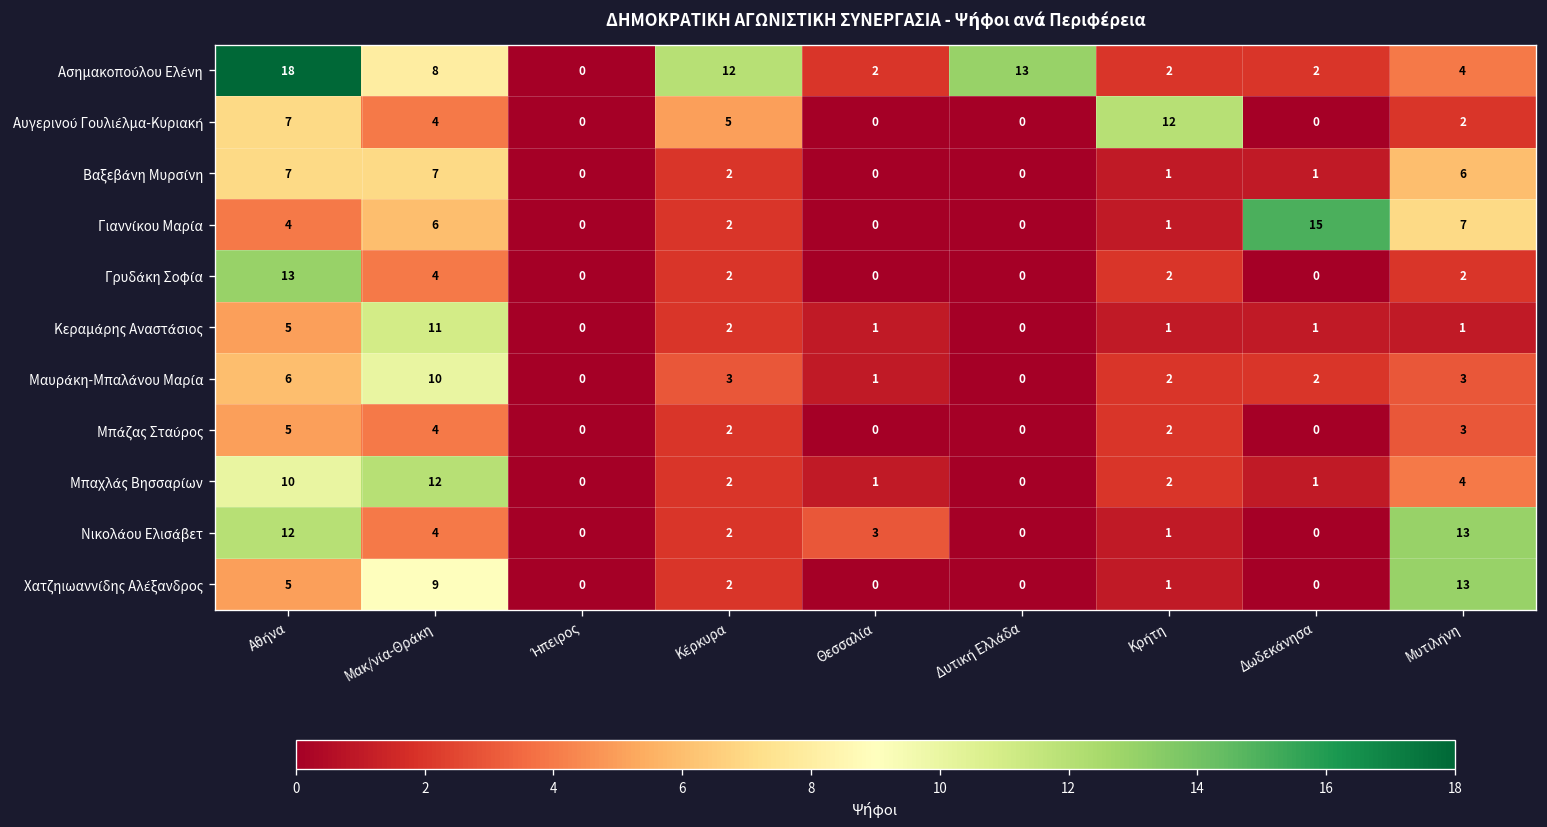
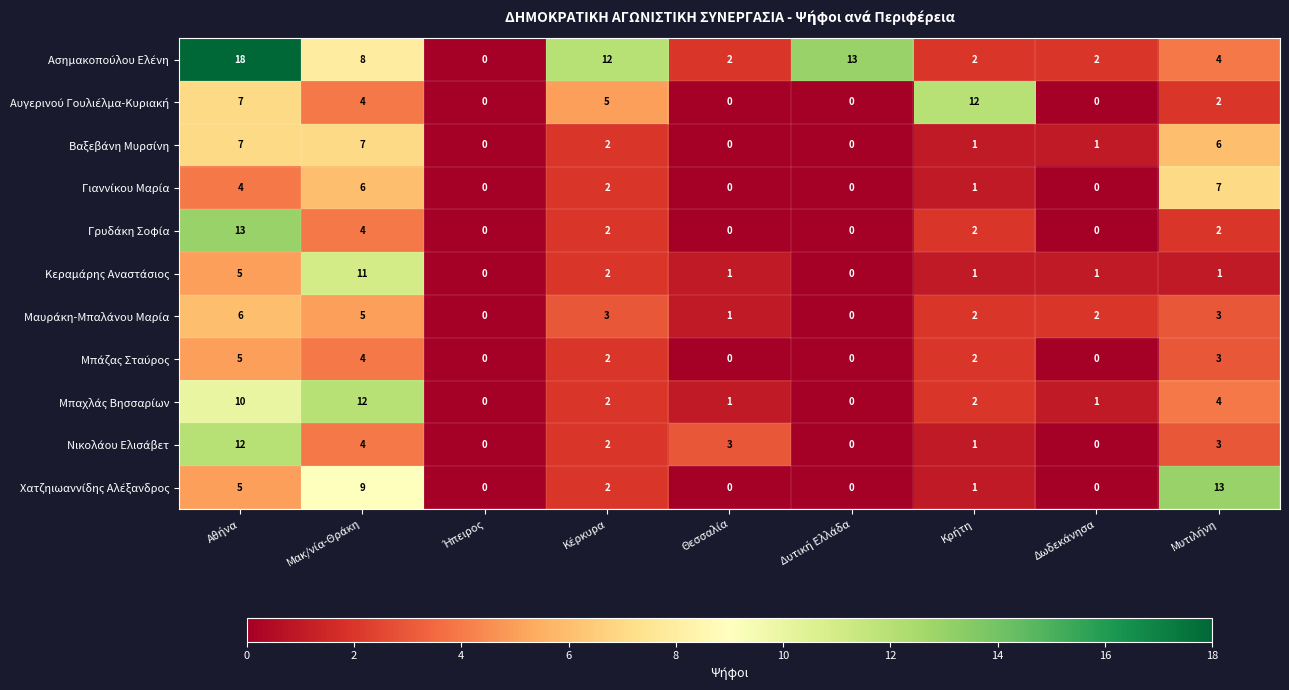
  {
    "Ασημακοπούλου Ελένη": {
      "Αθήνα": 18,
      "Μακ/νία-Θράκη": 8,
      "Ήπειρος": 0,
      "Κέρκυρα": 12,
      "Θεσσαλία": 2,
      "Δυτική Ελλάδα": 13,
      "Κρήτη": 2,
      "Δωδεκάνησα": 2,
      "Μυτιλήνη": 4
    },
    "Αυγερινού Γουλιέλμα-Κυριακή": {
      "Αθήνα": 7,
      "Μακ/νία-Θράκη": 4,
      "Ήπειρος": 0,
      "Κέρκυρα": 5,
      "Θεσσαλία": 0,
      "Δυτική Ελλάδα": 0,
      "Κρήτη": 12,
      "Δωδεκάνησα": 0,
      "Μυτιλήνη": 2
    },
    "Βαξεβάνη Μυρσίνη": {
      "Αθήνα": 7,
      "Μακ/νία-Θράκη": 7,
      "Ήπειρος": 0,
      "Κέρκυρα": 2,
      "Θεσσαλία": 0,
      "Δυτική Ελλάδα": 0,
      "Κρήτη": 1,
      "Δωδεκάνησα": 1,
      "Μυτιλήνη": 6
    },
    "Γιαννίκου Μαρία": {
      "Αθήνα": 4,
      "Μακ/νία-Θράκη": 6,
      "Ήπειρος": 0,
      "Κέρκυρα": 2,
      "Θεσσαλία": 0,
      "Δυτική Ελλάδα": 0,
      "Κρήτη": 1,
-     "Δωδεκάνησα": 15,
+     "Δωδεκάνησα": 0,
      "Μυτιλήνη": 7
    },
    "Γρυδάκη Σοφία": {
      "Αθήνα": 13,
      "Μακ/νία-Θράκη": 4,
      "Ήπειρος": 0,
      "Κέρκυρα": 2,
      "Θεσσαλία": 0,
      "Δυτική Ελλάδα": 0,
      "Κρήτη": 2,
      "Δωδεκάνησα": 0,
      "Μυτιλήνη": 2
    },
    "Κεραμάρης Αναστάσιος": {
      "Αθήνα": 5,
      "Μακ/νία-Θράκη": 11,
      "Ήπειρος": 0,
      "Κέρκυρα": 2,
      "Θεσσαλία": 1,
      "Δυτική Ελλάδα": 0,
      "Κρήτη": 1,
      "Δωδεκάνησα": 1,
      "Μυτιλήνη": 1
    },
    "Μαυράκη-Μπαλάνου Μαρία": {
      "Αθήνα": 6,
-     "Μακ/νία-Θράκη": 10,
+     "Μακ/νία-Θράκη": 5,
      "Ήπειρος": 0,
      "Κέρκυρα": 3,
      "Θεσσαλία": 1,
      "Δυτική Ελλάδα": 0,
      "Κρήτη": 2,
      "Δωδεκάνησα": 2,
      "Μυτιλήνη": 3
    },
    "Μπάζας Σταύρος": {
      "Αθήνα": 5,
      "Μακ/νία-Θράκη": 4,
      "Ήπειρος": 0,
      "Κέρκυρα": 2,
      "Θεσσαλία": 0,
      "Δυτική Ελλάδα": 0,
      "Κρήτη": 2,
      "Δωδεκάνησα": 0,
      "Μυτιλήνη": 3
    },
    "Μπαχλάς Βησσαρίων": {
      "Αθήνα": 10,
      "Μακ/νία-Θράκη": 12,
      "Ήπειρος": 0,
      "Κέρκυρα": 2,
      "Θεσσαλία": 1,
      "Δυτική Ελλάδα": 0,
      "Κρήτη": 2,
      "Δωδεκάνησα": 1,
      "Μυτιλήνη": 4
    },
    "Νικολάου Ελισάβετ": {
      "Αθήνα": 12,
      "Μακ/νία-Θράκη": 4,
      "Ήπειρος": 0,
      "Κέρκυρα": 2,
      "Θεσσαλία": 3,
      "Δυτική Ελλάδα": 0,
      "Κρήτη": 1,
      "Δωδεκάνησα": 0,
-     "Μυτιλήνη": 13
+     "Μυτιλήνη": 3
    },
    "Χατζηιωαννίδης Αλέξανδρος": {
      "Αθήνα": 5,
      "Μακ/νία-Θράκη": 9,
      "Ήπειρος": 0,
      "Κέρκυρα": 2,
      "Θεσσαλία": 0,
      "Δυτική Ελλάδα": 0,
      "Κρήτη": 1,
      "Δωδεκάνησα": 0,
      "Μυτιλήνη": 13
    }
  }
